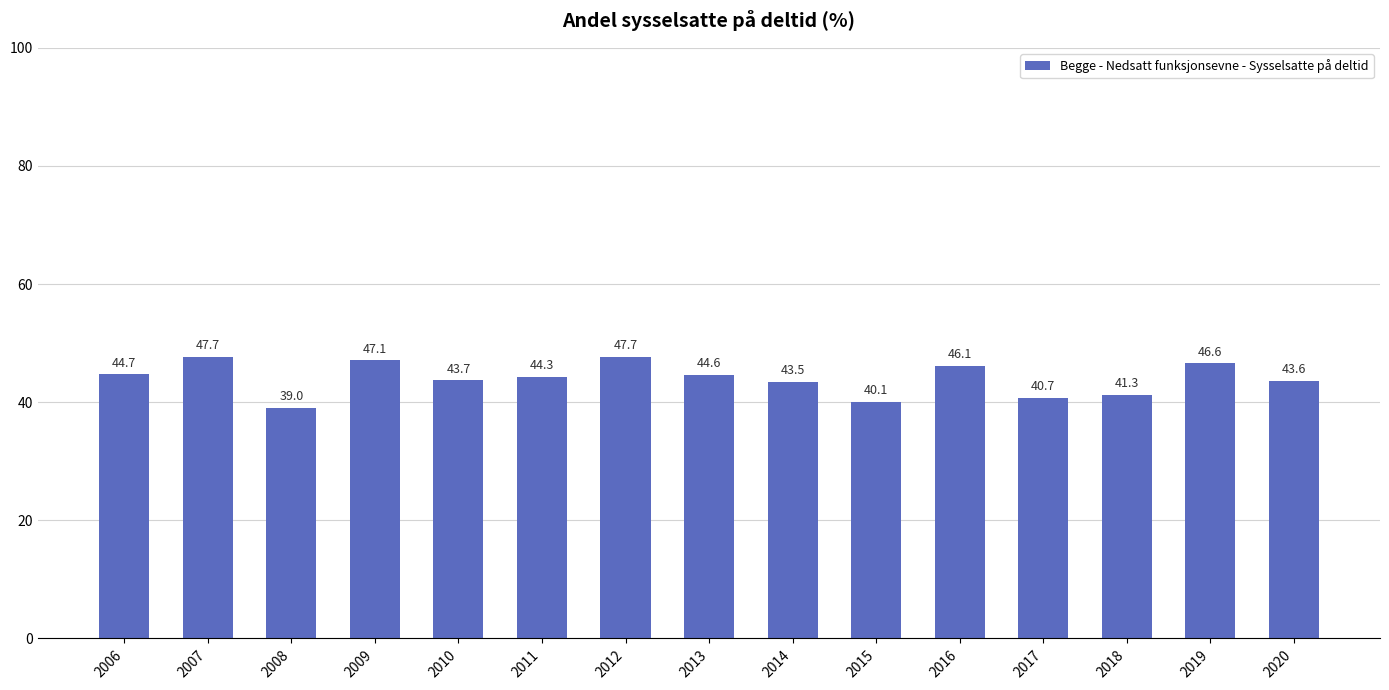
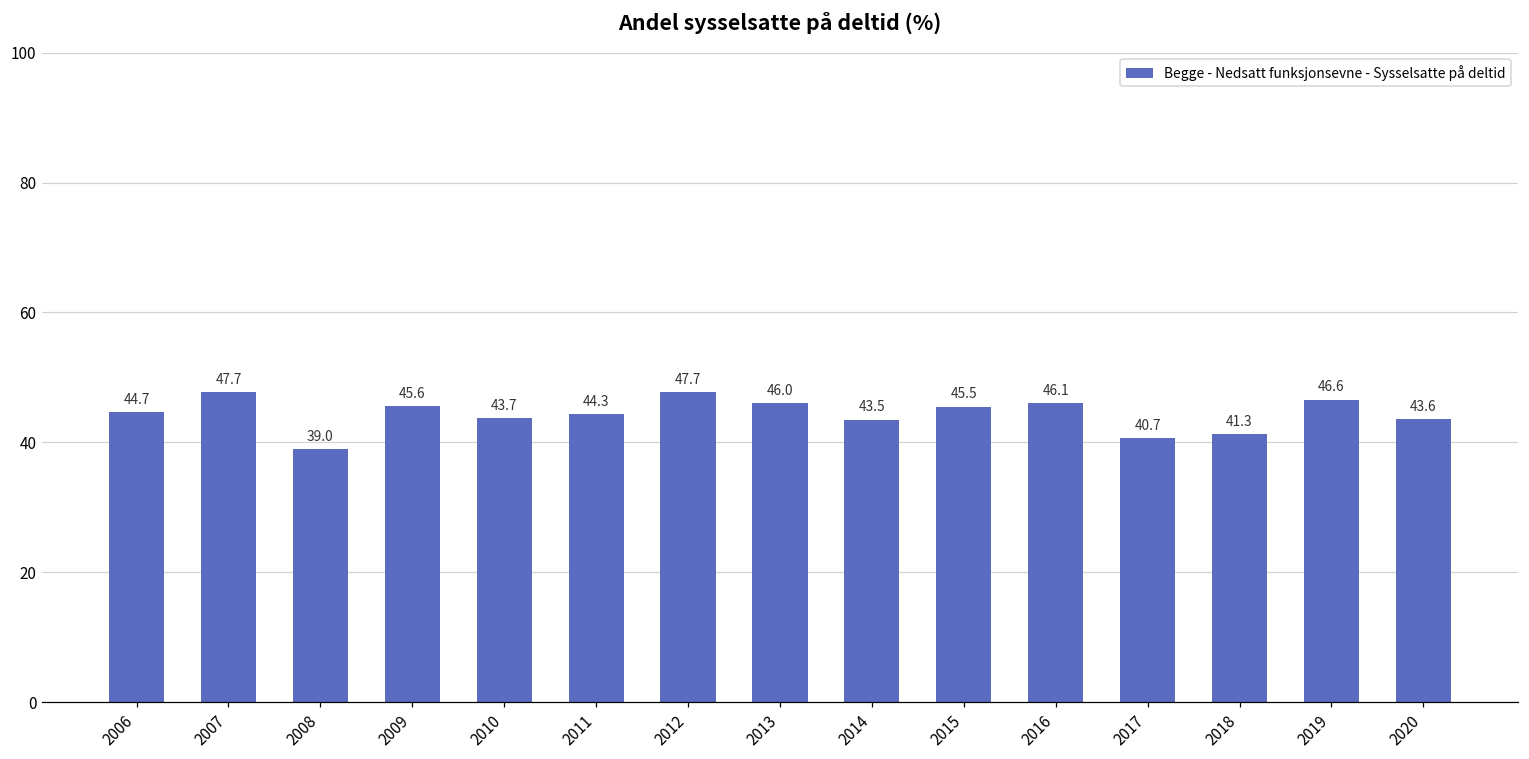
  {
    "2006": 44.7,
    "2007": 47.7,
    "2008": 39.0,
-   "2009": 47.1,
+   "2009": 45.6,
    "2010": 43.7,
    "2011": 44.3,
    "2012": 47.7,
-   "2013": 44.6,
+   "2013": 46.0,
    "2014": 43.5,
-   "2015": 40.1,
+   "2015": 45.5,
    "2016": 46.1,
    "2017": 40.7,
    "2018": 41.3,
    "2019": 46.6,
    "2020": 43.6
  }
